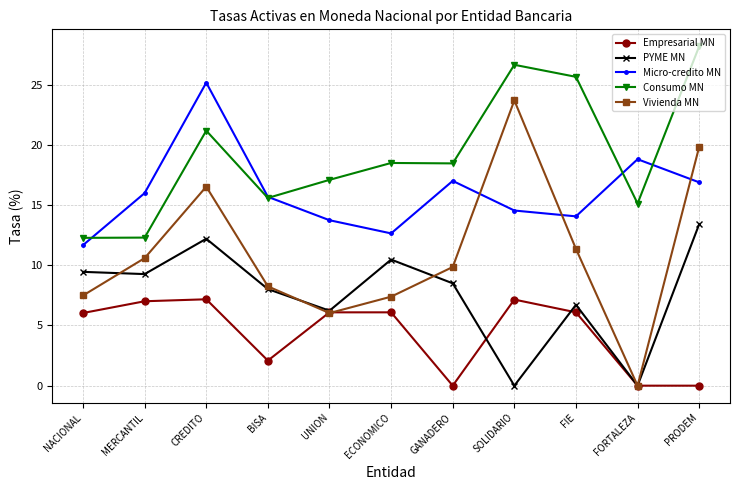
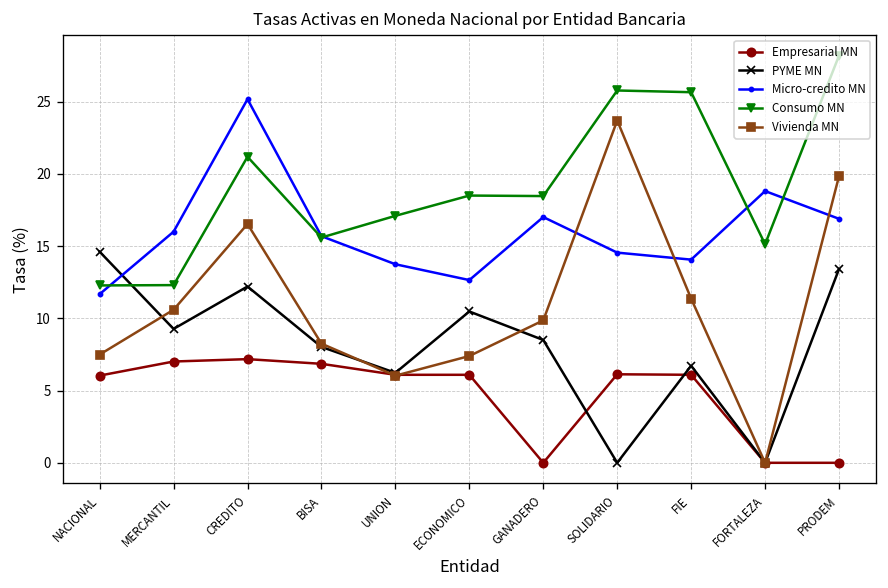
  {
    "Empresarial MN": {
      "NACIONAL": 6.0,
      "MERCANTIL": 7.0,
      "CREDITO": 7.2,
-     "BISA": 2.1,
+     "BISA": 6.9,
      "ECONOMICO": 6.1,
      "GANADERO": 0.0,
-     "SOLIDARIO": 7.2,
+     "SOLIDARIO": 6.1,
      "FIE": 6.1,
      "PRODEM": 0.0
    },
    "PYME MN": {
-     "NACIONAL": 9.5,
+     "NACIONAL": 14.6,
      "MERCANTIL": 9.3,
      "CREDITO": 12.2,
      "BISA": 8.0,
      "ECONOMICO": 10.5,
      "GANADERO": 8.5,
      "SOLIDARIO": 0.0,
      "FIE": 6.7,
      "PRODEM": 13.4
    },
    "Micro-credito MN": {
      "NACIONAL": 11.7,
      "MERCANTIL": 16.0,
      "CREDITO": 25.2,
      "UNION": 13.7,
      "ECONOMICO": 12.6,
      "GANADERO": 17.0,
      "SOLIDARIO": 14.5,
      "FIE": 14.1,
      "FORTALEZA": 18.8,
      "PRODEM": 16.9
    },
    "Consumo MN": {
      "NACIONAL": 12.3,
      "MERCANTIL": 12.3,
      "CREDITO": 21.2,
      "UNION": 17.1,
      "ECONOMICO": 18.5,
      "GANADERO": 18.5,
-     "SOLIDARIO": 26.6,
+     "SOLIDARIO": 25.8,
      "FIE": 25.6,
      "FORTALEZA": 15.1
    },
    "Vivienda MN": {
      "NACIONAL": 7.5,
      "MERCANTIL": 10.6,
      "CREDITO": 16.5,
      "BISA": 8.2,
      "ECONOMICO": 7.4,
      "GANADERO": 9.9,
      "SOLIDARIO": 23.7,
      "FIE": 11.4,
      "PRODEM": 19.8
    }
  }
